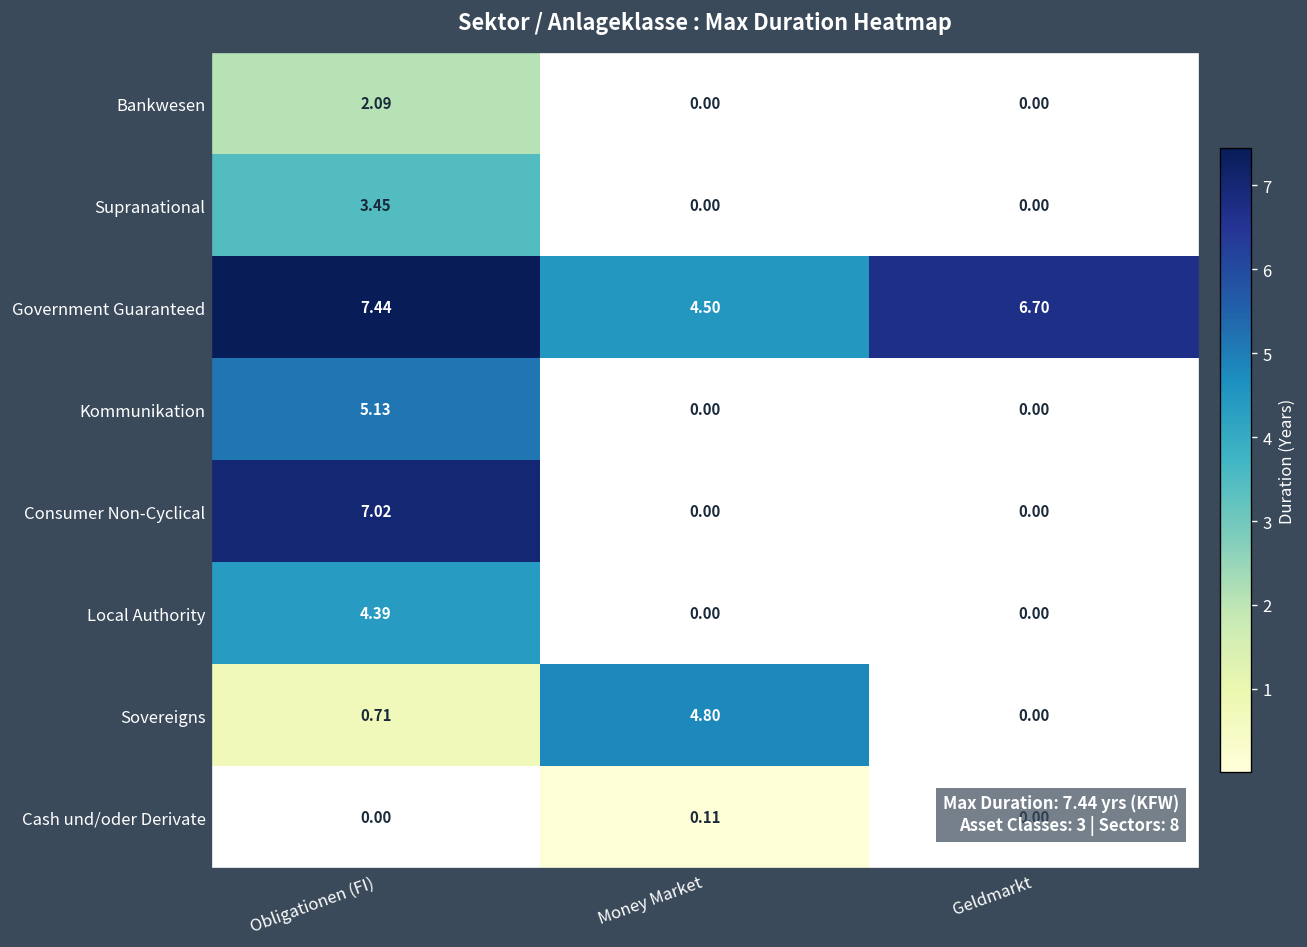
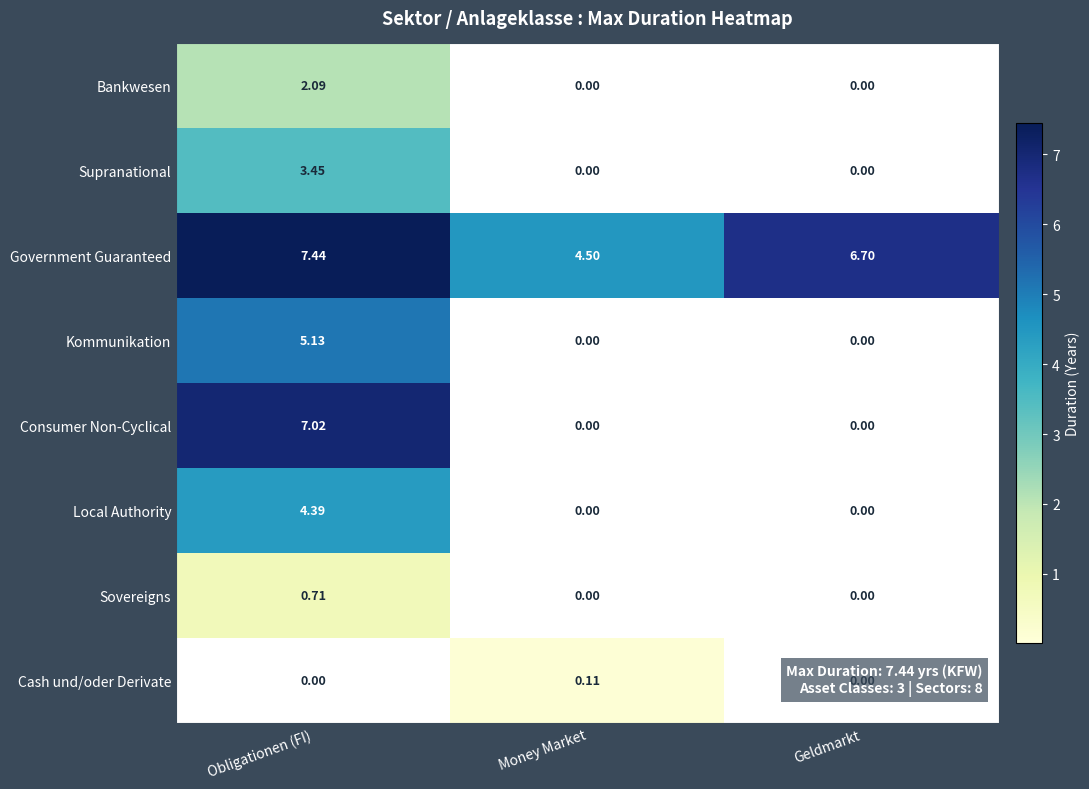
  {
    "Bankwesen": {
      "Obligationen (FI)": 2.09,
      "Money Market": 0.00,
      "Geldmarkt": 0.00
    },
    "Supranational": {
      "Obligationen (FI)": 3.45,
      "Money Market": 0.00,
      "Geldmarkt": 0.00
    },
    "Government Guaranteed": {
      "Obligationen (FI)": 7.44,
      "Money Market": 4.50,
      "Geldmarkt": 6.70
    },
    "Kommunikation": {
      "Obligationen (FI)": 5.13,
      "Money Market": 0.00,
      "Geldmarkt": 0.00
    },
    "Consumer Non-Cyclical": {
      "Obligationen (FI)": 7.02,
      "Money Market": 0.00,
      "Geldmarkt": 0.00
    },
    "Local Authority": {
      "Obligationen (FI)": 4.39,
      "Money Market": 0.00,
      "Geldmarkt": 0.00
    },
    "Sovereigns": {
      "Obligationen (FI)": 0.71,
-     "Money Market": 4.80,
+     "Money Market": 0.00,
      "Geldmarkt": 0.00
    },
    "Cash und/oder Derivate": {
      "Obligationen (FI)": 0.00,
      "Money Market": 0.11
    }
  }
